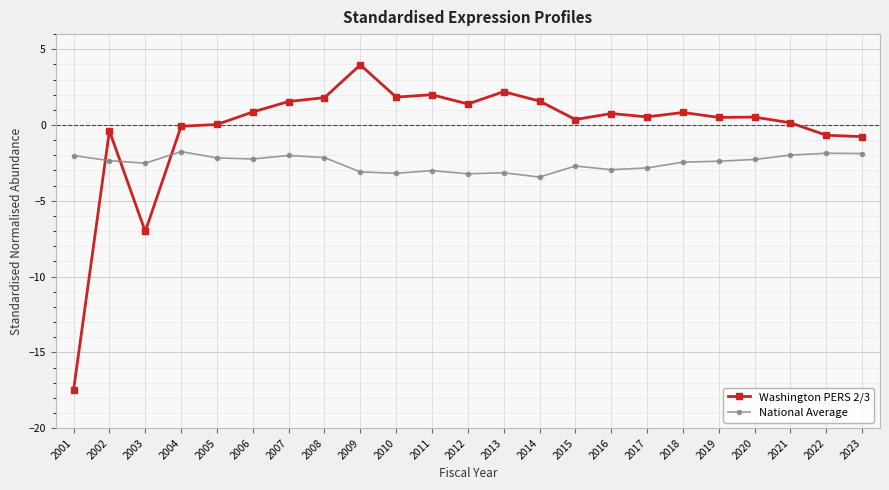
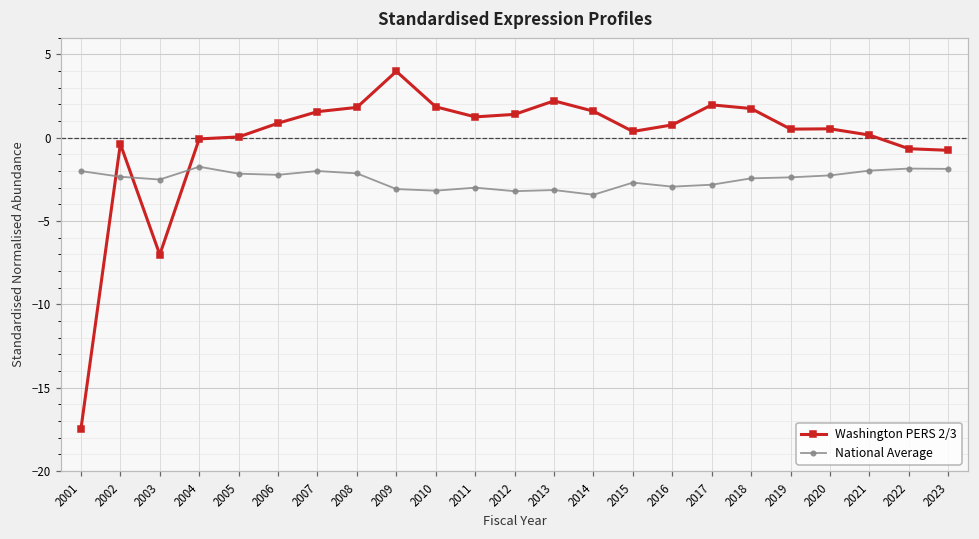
  {
    "Washington PERS 2/3": {
      "2001": -17.5,
      "2002": -0.4,
      "2003": -7.0,
      "2004": -0.1,
      "2005": 0.0,
      "2006": 0.9,
      "2007": 1.6,
      "2008": 1.8,
      "2009": 4.0,
      "2010": 1.8,
-     "2011": 2.0,
+     "2011": 1.2,
      "2012": 1.4,
      "2013": 2.2,
      "2014": 1.6,
      "2015": 0.4,
      "2016": 0.8,
-     "2017": 0.5,
-     "2018": 0.8,
+     "2017": 2.0,
+     "2018": 1.7,
      "2019": 0.5,
      "2020": 0.5,
      "2021": 0.1,
      "2022": -0.7,
      "2023": -0.8
    },
    "National Average": {
      "2001": -2.0,
      "2002": -2.4,
      "2003": -2.5,
      "2004": -1.8,
      "2005": -2.2,
      "2006": -2.2,
      "2007": -2.0,
      "2008": -2.1,
      "2009": -3.1,
      "2010": -3.2,
      "2011": -3.0,
      "2012": -3.2,
      "2013": -3.1,
      "2014": -3.4,
      "2015": -2.7,
      "2016": -2.9,
      "2017": -2.8,
      "2018": -2.4,
      "2019": -2.4,
      "2020": -2.3,
      "2021": -2.0,
      "2022": -1.9,
      "2023": -1.9
    }
  }
